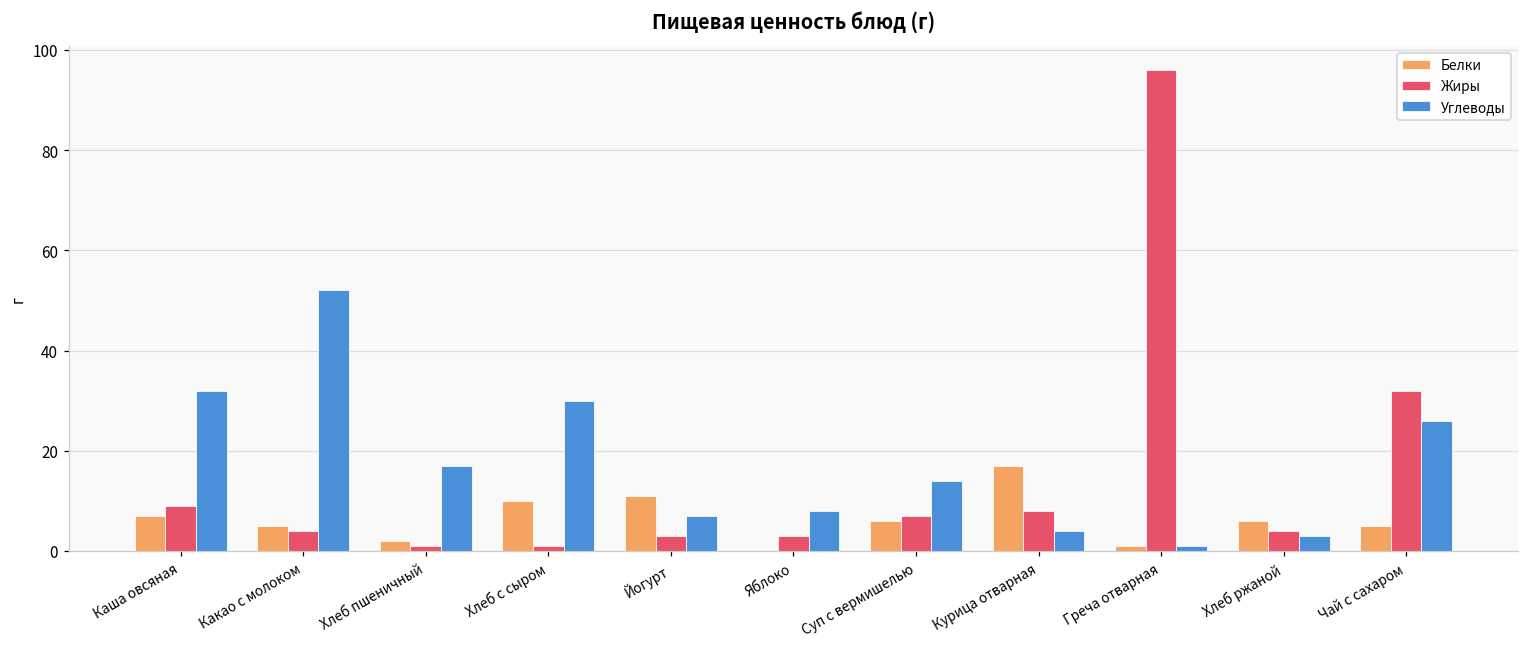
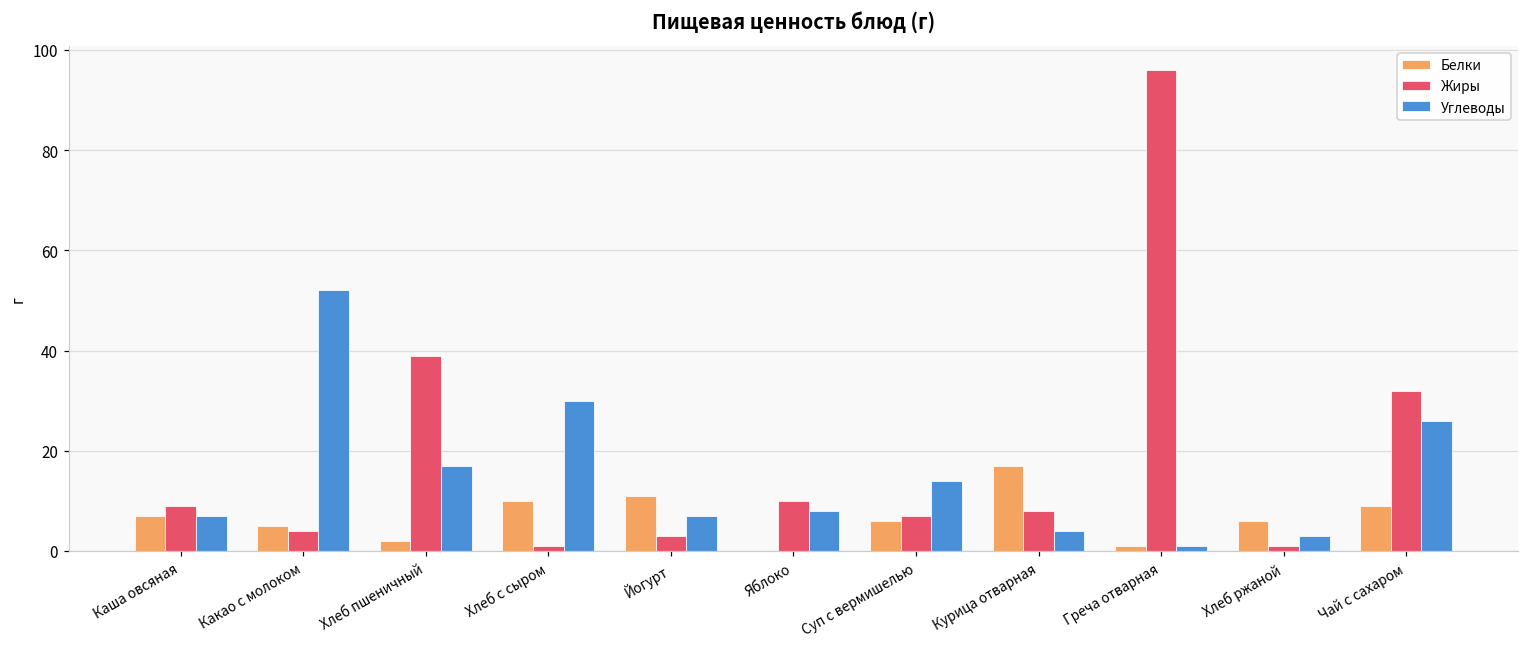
  {
    "Белки": {
      "Каша овсяная": 7,
      "Какао с молоком": 5,
      "Хлеб пшеничный": 2,
      "Хлеб с сыром": 10,
      "Йогурт": 11,
      "Яблоко": 0,
      "Суп с вермишелью": 6,
      "Курица отварная": 17,
      "Греча отварная": 1,
      "Хлеб ржаной": 6,
-     "Чай с сахаром": 5
+     "Чай с сахаром": 9
    },
    "Жиры": {
      "Каша овсяная": 9,
      "Какао с молоком": 4,
-     "Хлеб пшеничный": 1,
+     "Хлеб пшеничный": 39,
      "Хлеб с сыром": 1,
      "Йогурт": 3,
-     "Яблоко": 3,
+     "Яблоко": 10,
      "Суп с вермишелью": 7,
      "Курица отварная": 8,
      "Греча отварная": 96,
-     "Хлеб ржаной": 4,
+     "Хлеб ржаной": 1,
      "Чай с сахаром": 32
    },
    "Углеводы": {
-     "Каша овсяная": 32,
+     "Каша овсяная": 7,
      "Какао с молоком": 52,
      "Хлеб пшеничный": 17,
      "Хлеб с сыром": 30,
      "Йогурт": 7,
      "Яблоко": 8,
      "Суп с вермишелью": 14,
      "Курица отварная": 4,
      "Греча отварная": 1,
      "Хлеб ржаной": 3,
      "Чай с сахаром": 26
    }
  }
